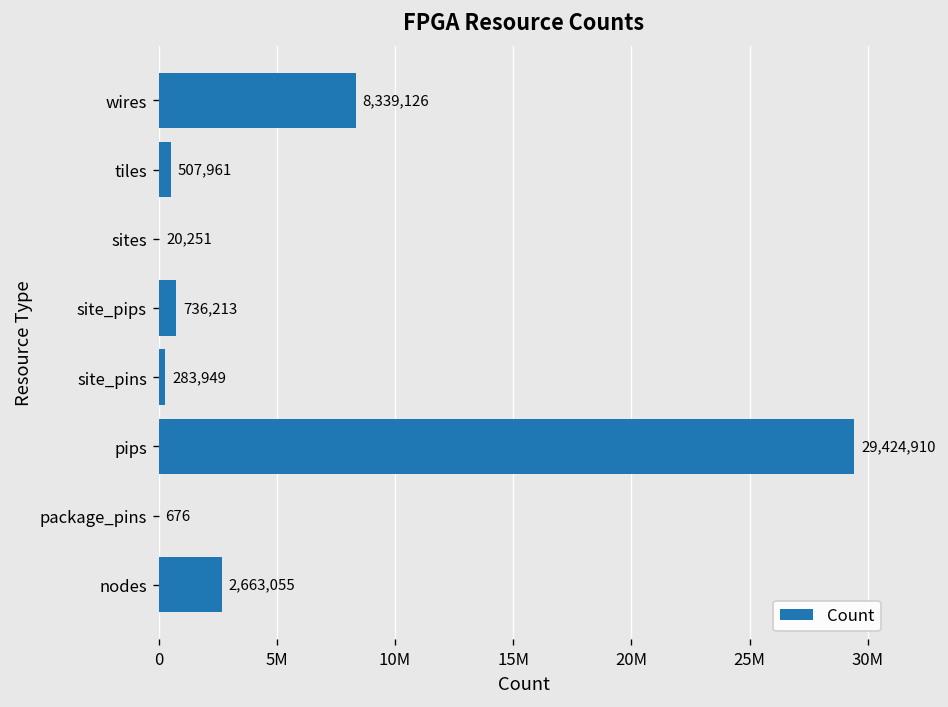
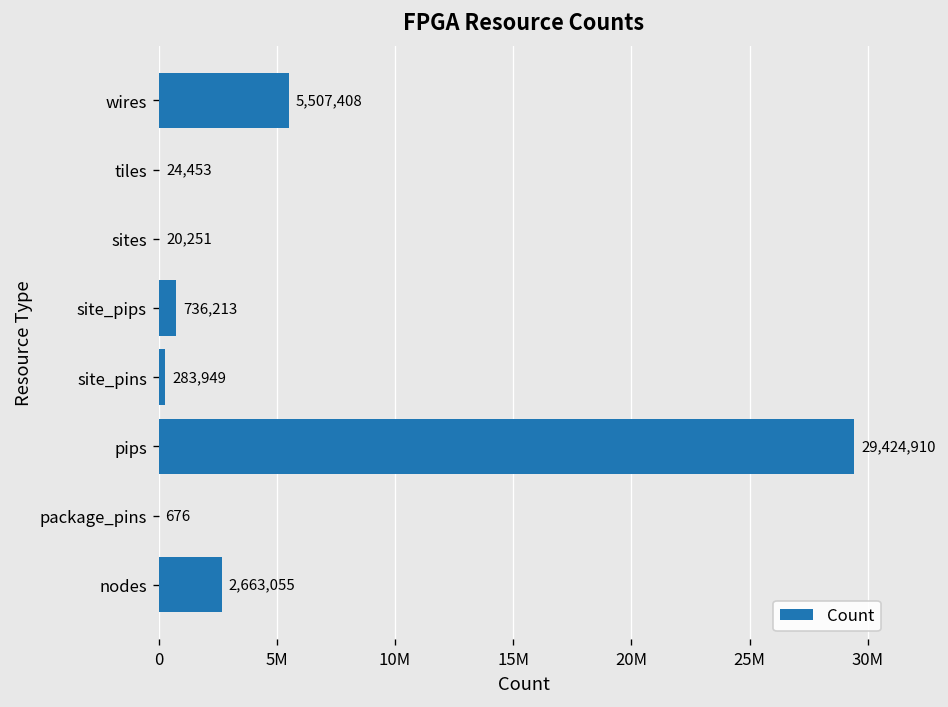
  {
-   "wires": "8,339,126",
-   "tiles": "507,961",
+   "wires": "5,507,408",
+   "tiles": "24,453",
    "sites": "20,251",
    "site_pips": "736,213",
    "site_pins": "283,949",
    "pips": "29,424,910",
    "package_pins": "676",
    "nodes": "2,663,055"
  }
